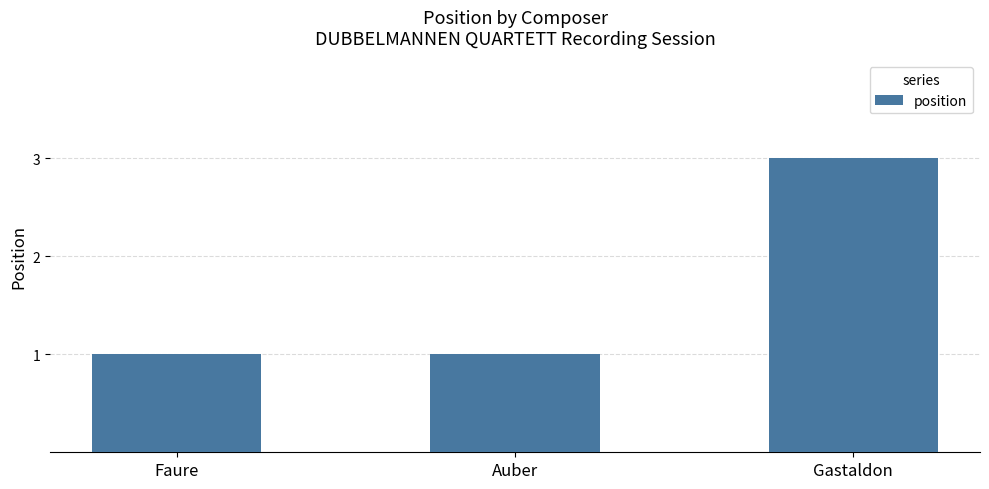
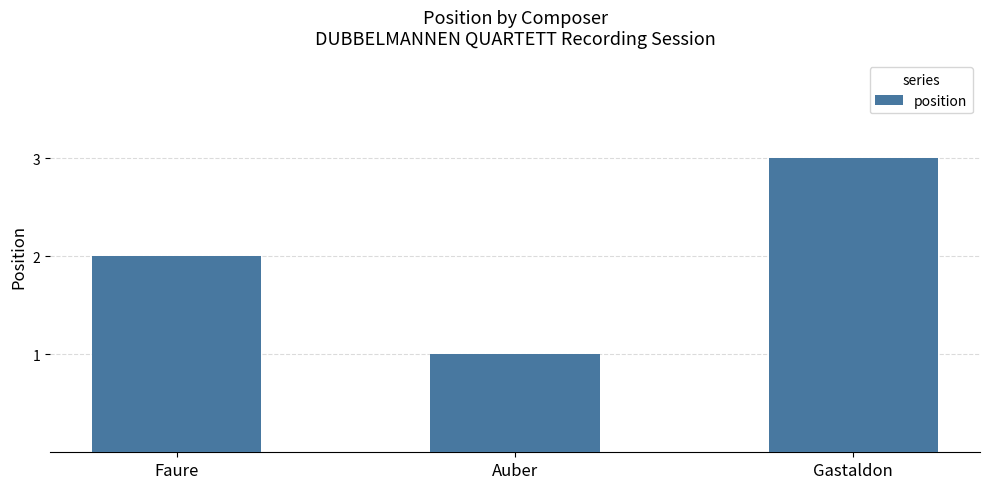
  {
-   "Faure": 1,
+   "Faure": 2,
    "Auber": 1,
    "Gastaldon": 3
  }
